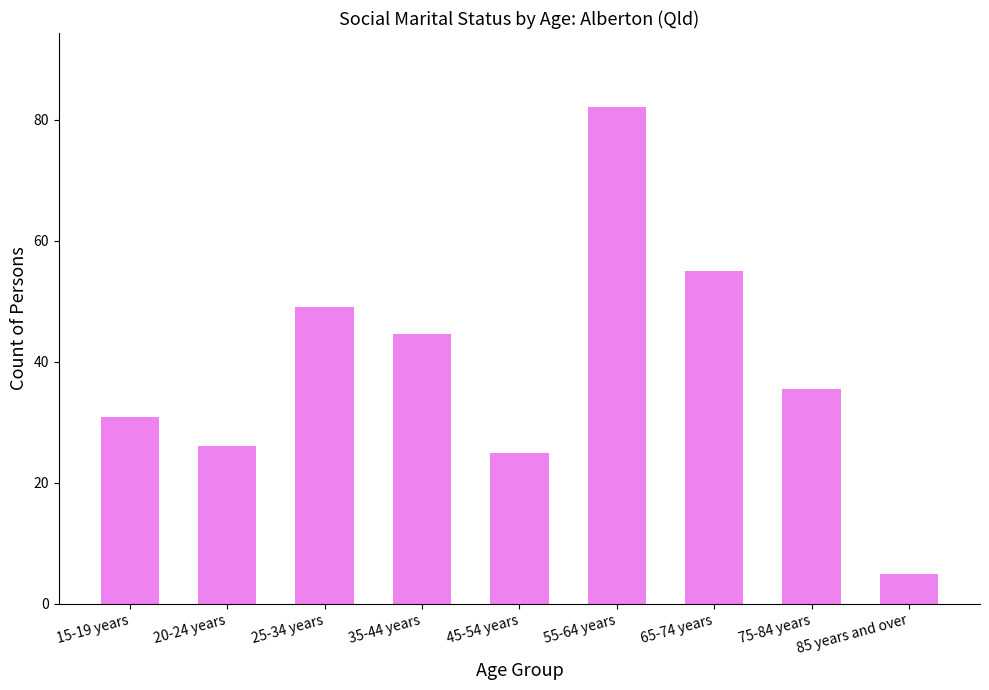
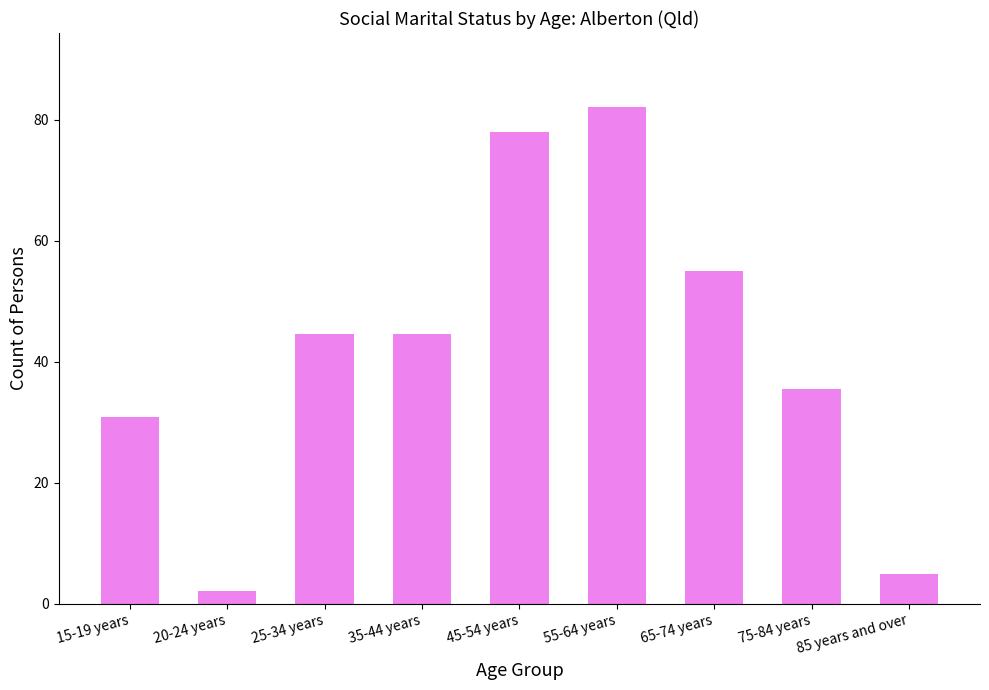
  {
    "15-19 years": 31,
-   "20-24 years": 26,
-   "25-34 years": 49,
+   "20-24 years": 2,
+   "25-34 years": 45,
    "35-44 years": 45,
-   "45-54 years": 25,
+   "45-54 years": 78,
    "55-64 years": 82,
    "65-74 years": 55,
    "75-84 years": 36,
    "85 years and over": 5
  }
